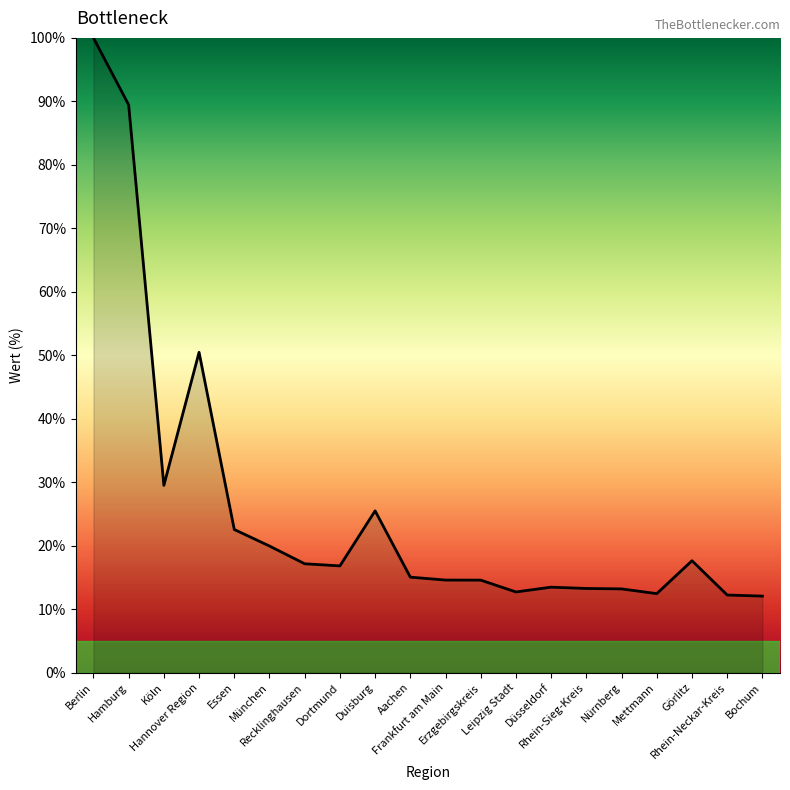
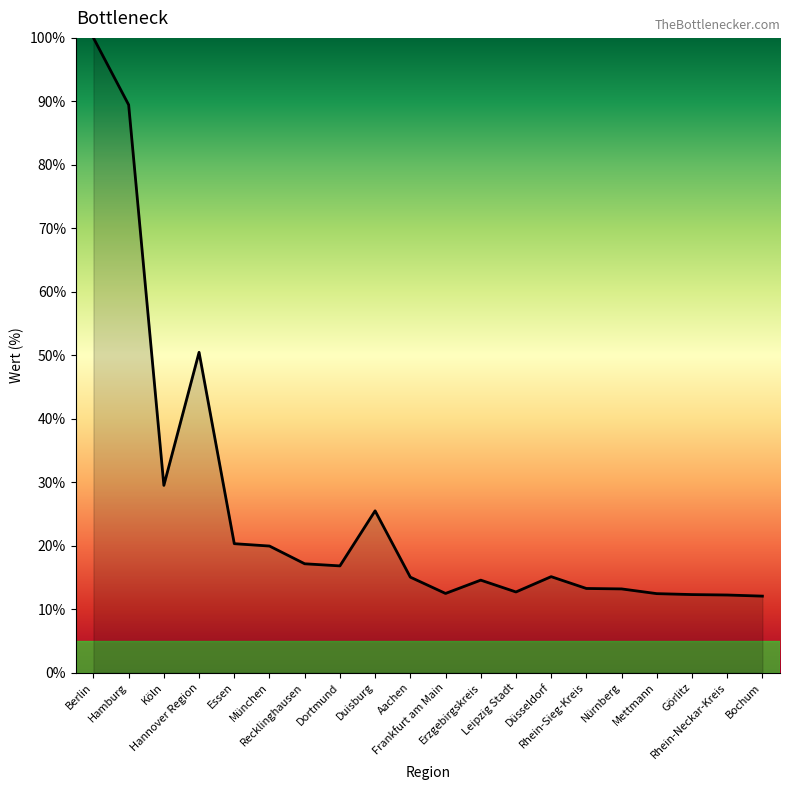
  {
    "Berlin": "100%",
    "Hamburg": "89%",
    "Köln": "29%",
    "Hannover Region": "50%",
-   "Essen": "23%",
+   "Essen": "20%",
    "München": "20%",
    "Recklinghausen": "17%",
    "Dortmund": "17%",
    "Duisburg": "25%",
    "Aachen": "15%",
-   "Frankfurt am Main": "15%",
+   "Frankfurt am Main": "12%",
    "Erzgebirgskreis": "15%",
    "Leipzig Stadt": "13%",
-   "Düsseldorf": "13%",
+   "Düsseldorf": "15%",
    "Rhein-Sieg-Kreis": "13%",
    "Nürnberg": "13%",
    "Mettmann": "12%",
-   "Görlitz": "18%",
+   "Görlitz": "12%",
    "Rhein-Neckar-Kreis": "12%",
    "Bochum": "12%"
  }
